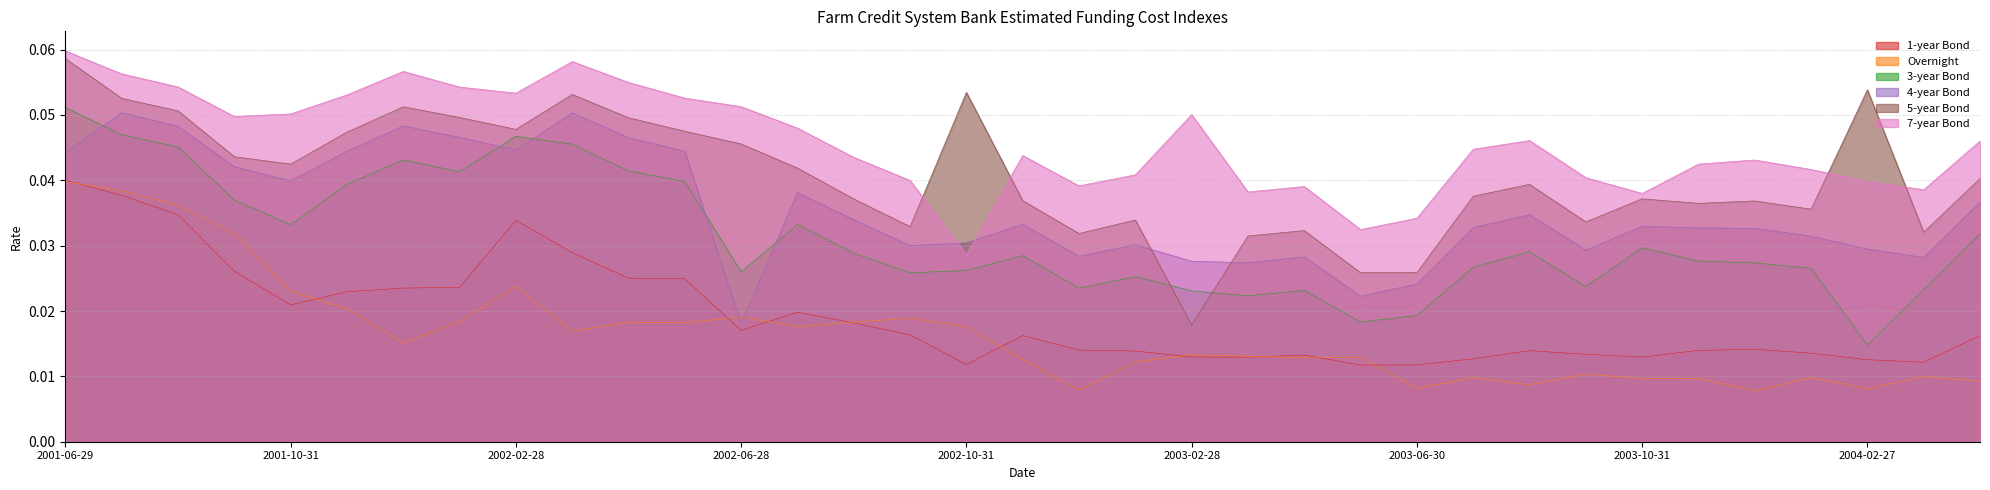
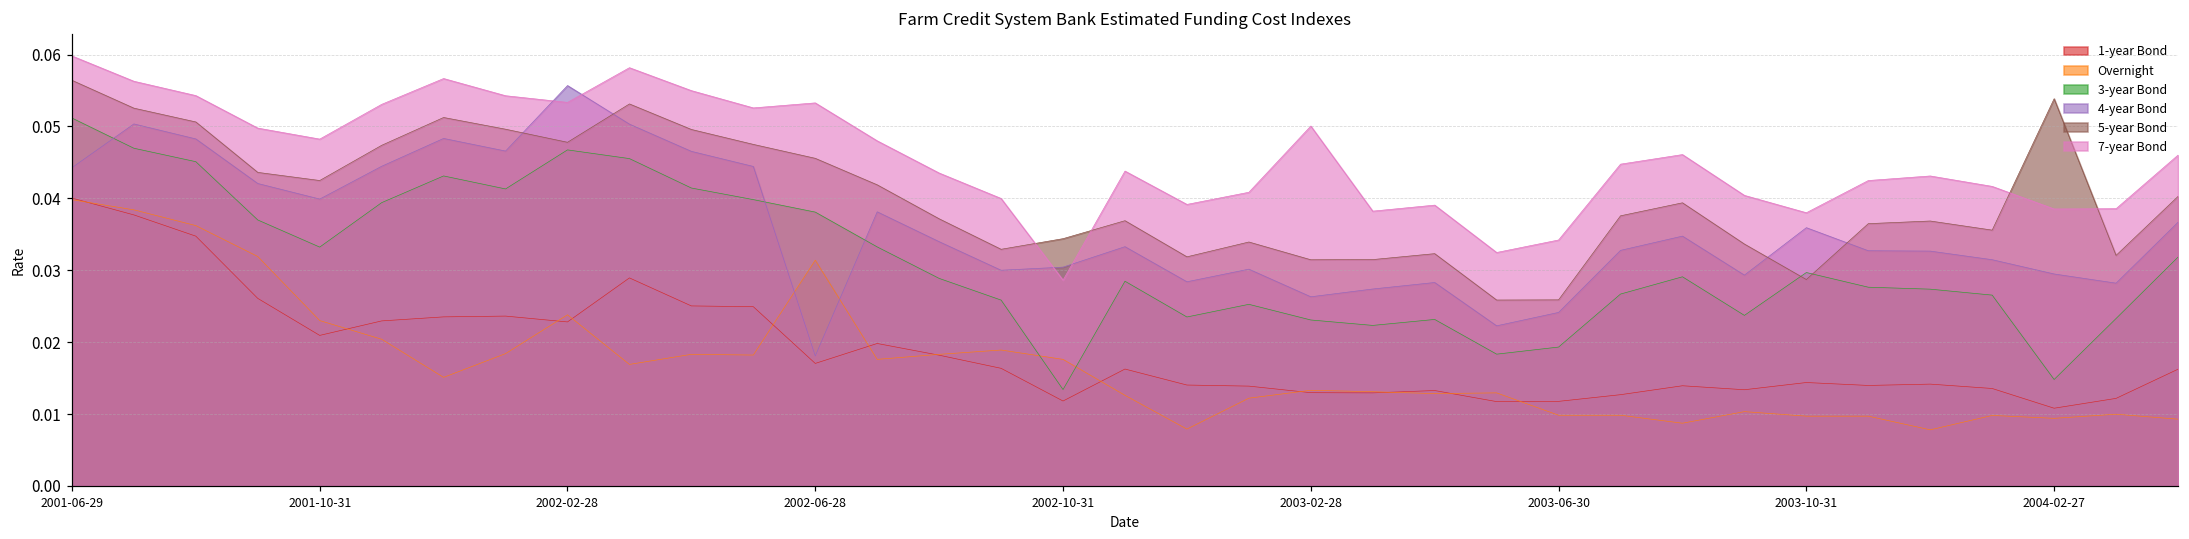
  {
    "1-year Bond": {
      "2001-10-31": 0.021,
-     "2002-02-28": 0.034,
+     "2002-02-28": 0.023,
      "2002-06-28": 0.017,
      "2002-10-31": 0.012,
      "2003-06-30": 0.012,
-     "2003-10-31": 0.013,
-     "2004-02-27": 0.013
+     "2003-10-31": 0.014,
+     "2004-02-27": 0.011
    },
    "Overnight": {
      "2001-10-31": 0.023,
      "2002-02-28": 0.024,
-     "2002-06-28": 0.019,
+     "2002-06-28": 0.031,
      "2002-10-31": 0.018,
-     "2003-06-30": 0.008,
+     "2003-06-30": 0.010,
      "2003-10-31": 0.010,
-     "2004-02-27": 0.008
+     "2004-02-27": 0.009
    },
    "3-year Bond": {
      "2001-06-29": 0.051,
      "2001-10-31": 0.033,
      "2002-02-28": 0.047,
-     "2002-06-28": 0.026,
-     "2002-10-31": 0.026,
+     "2002-06-28": 0.038,
+     "2002-10-31": 0.013,
      "2003-02-28": 0.023,
      "2003-06-30": 0.019,
      "2003-10-31": 0.030,
      "2004-02-27": 0.015
    },
    "4-year Bond": {
      "2001-06-29": 0.044,
      "2001-10-31": 0.040,
-     "2002-02-28": 0.045,
+     "2002-02-28": 0.056,
      "2002-06-28": 0.018,
      "2002-10-31": 0.030,
-     "2003-02-28": 0.028,
+     "2003-02-28": 0.026,
      "2003-06-30": 0.024,
-     "2003-10-31": 0.033,
+     "2003-10-31": 0.036,
      "2004-02-27": 0.029
    },
    "5-year Bond": {
-     "2001-06-29": 0.059,
+     "2001-06-29": 0.056,
      "2001-10-31": 0.042,
      "2002-02-28": 0.048,
      "2002-06-28": 0.046,
-     "2002-10-31": 0.053,
-     "2003-02-28": 0.018,
+     "2002-10-31": 0.034,
+     "2003-02-28": 0.031,
      "2003-06-30": 0.026,
-     "2003-10-31": 0.037,
+     "2003-10-31": 0.029,
      "2004-02-27": 0.054
    },
    "7-year Bond": {
      "2001-06-29": 0.060,
-     "2001-10-31": 0.050,
+     "2001-10-31": 0.048,
      "2002-02-28": 0.053,
-     "2002-06-28": 0.051,
+     "2002-06-28": 0.053,
      "2002-10-31": 0.029,
      "2003-02-28": 0.050,
      "2003-06-30": 0.034,
      "2003-10-31": 0.038,
-     "2004-02-27": 0.040
+     "2004-02-27": 0.039
    }
  }
